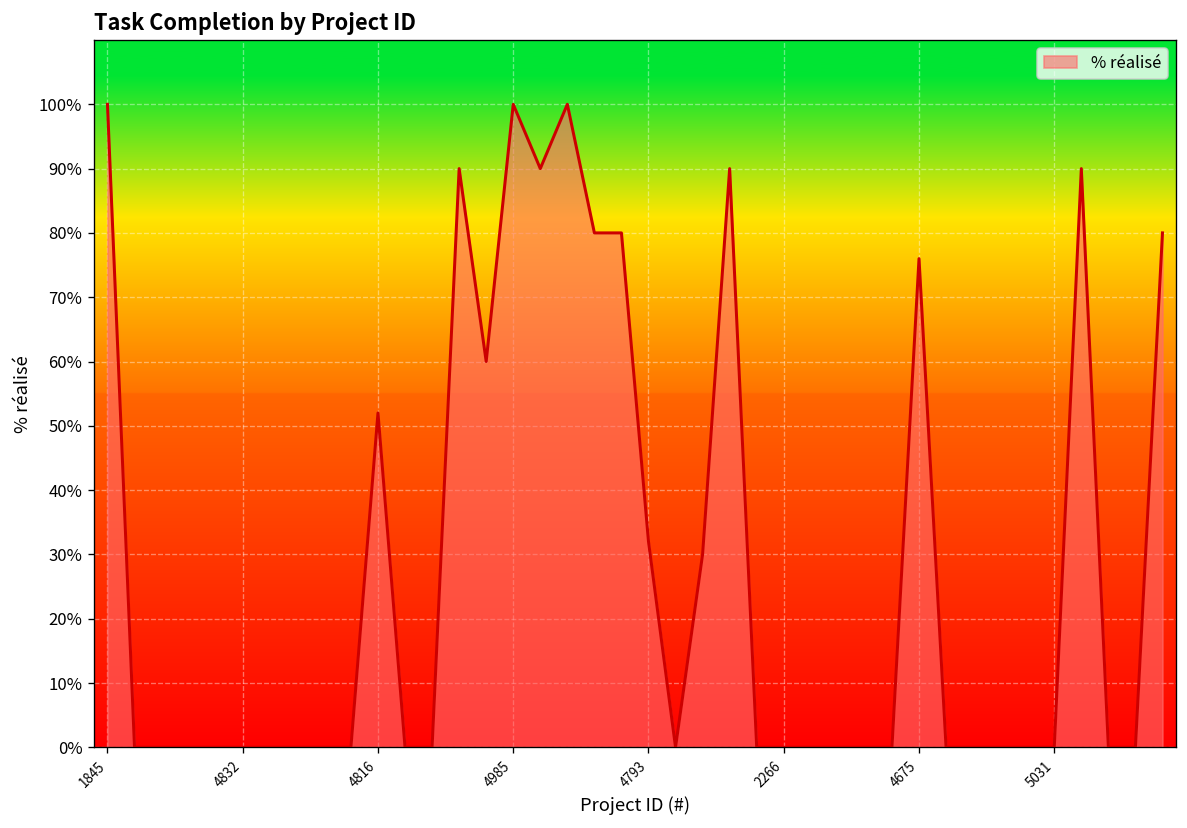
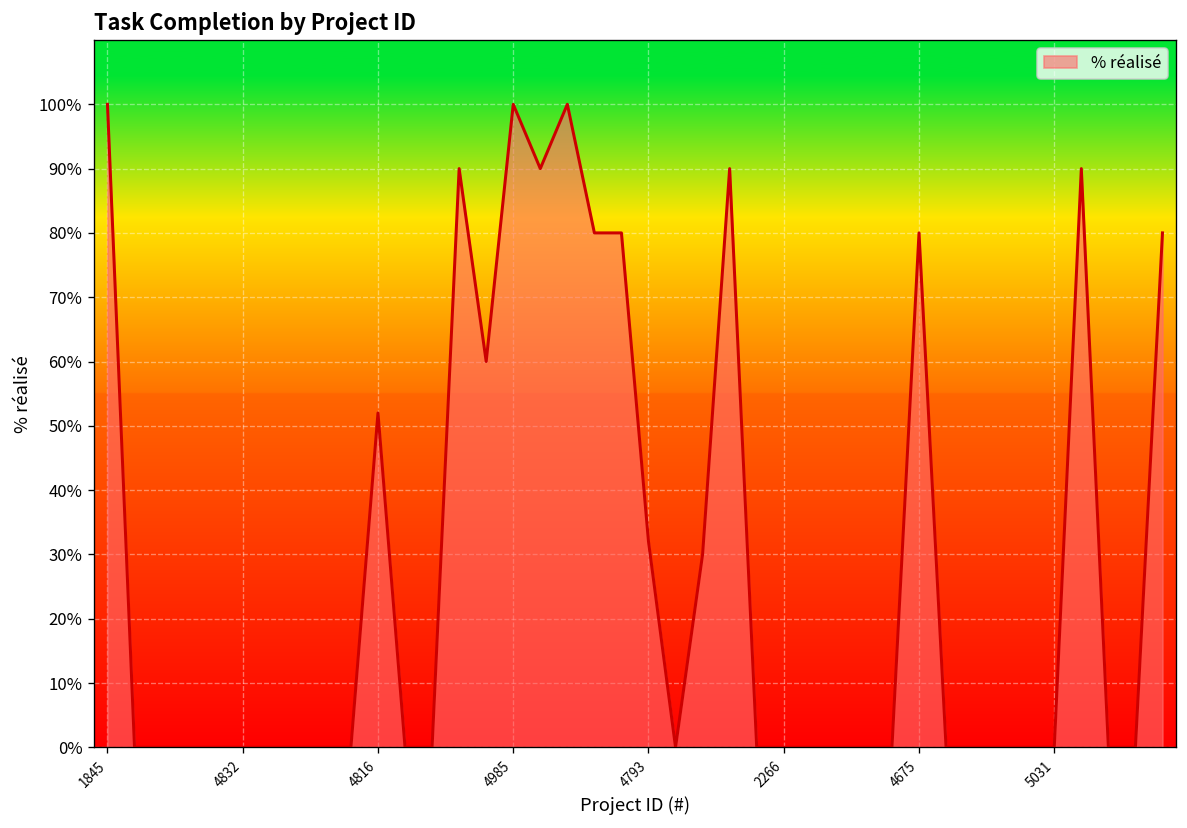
  {
    "1845": "100%",
    "4832": "0%",
    "4816": "52%",
    "4985": "100%",
    "4793": "32%",
    "2266": "0%",
-   "4675": "76%",
+   "4675": "80%",
    "5031": "0%"
  }
